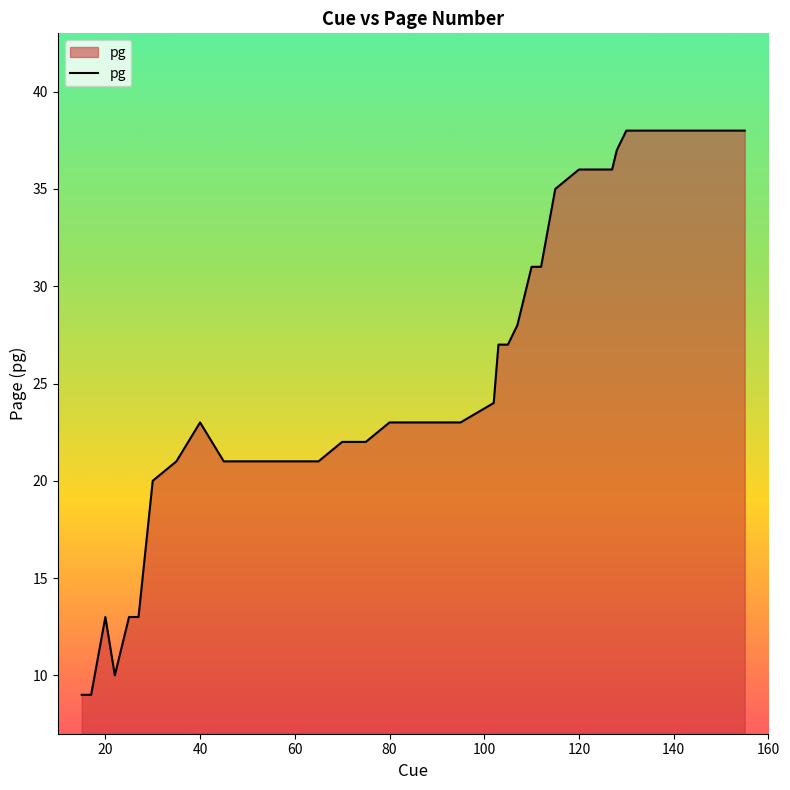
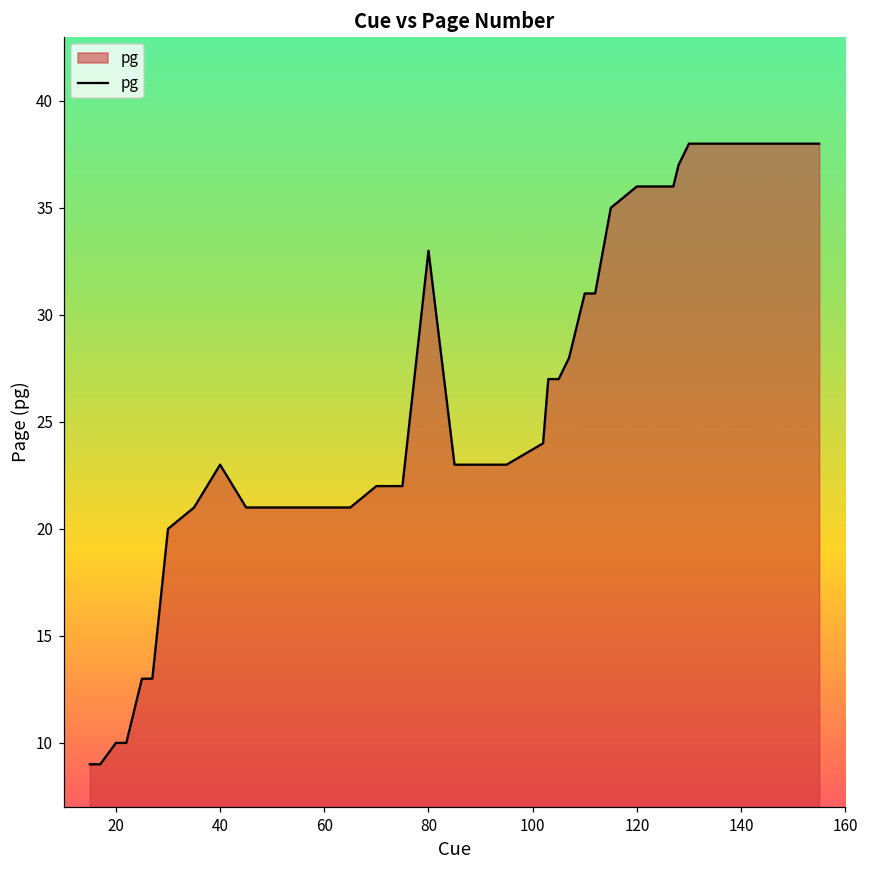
  {
-   "20": 13,
+   "20": 10,
    "40": 23,
    "60": 21,
-   "80": 23,
+   "80": 33,
    "120": 36,
    "140": 38
  }
